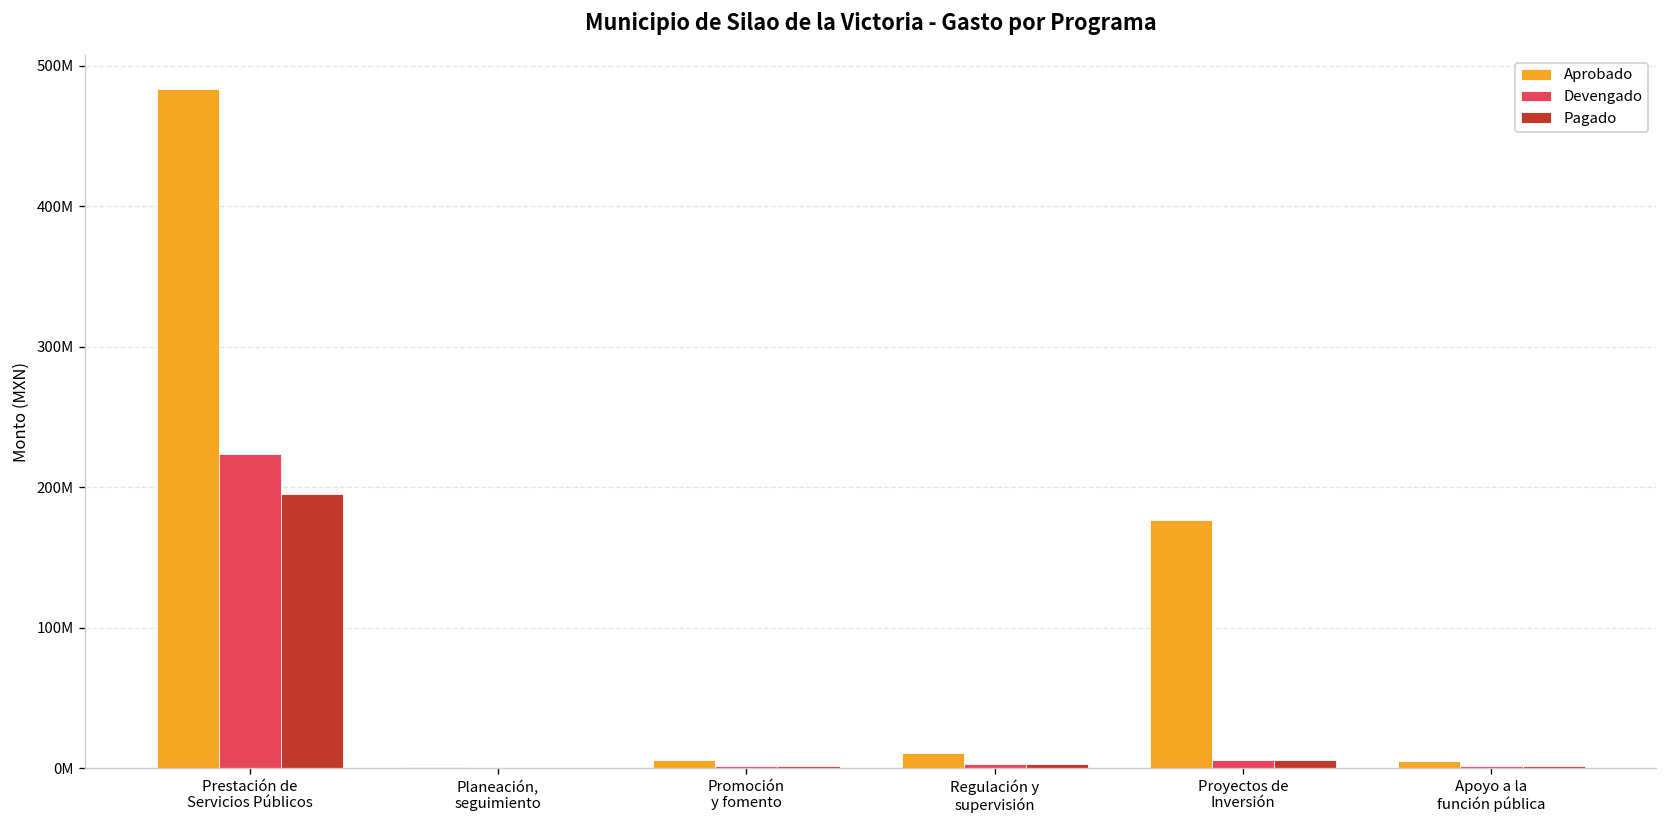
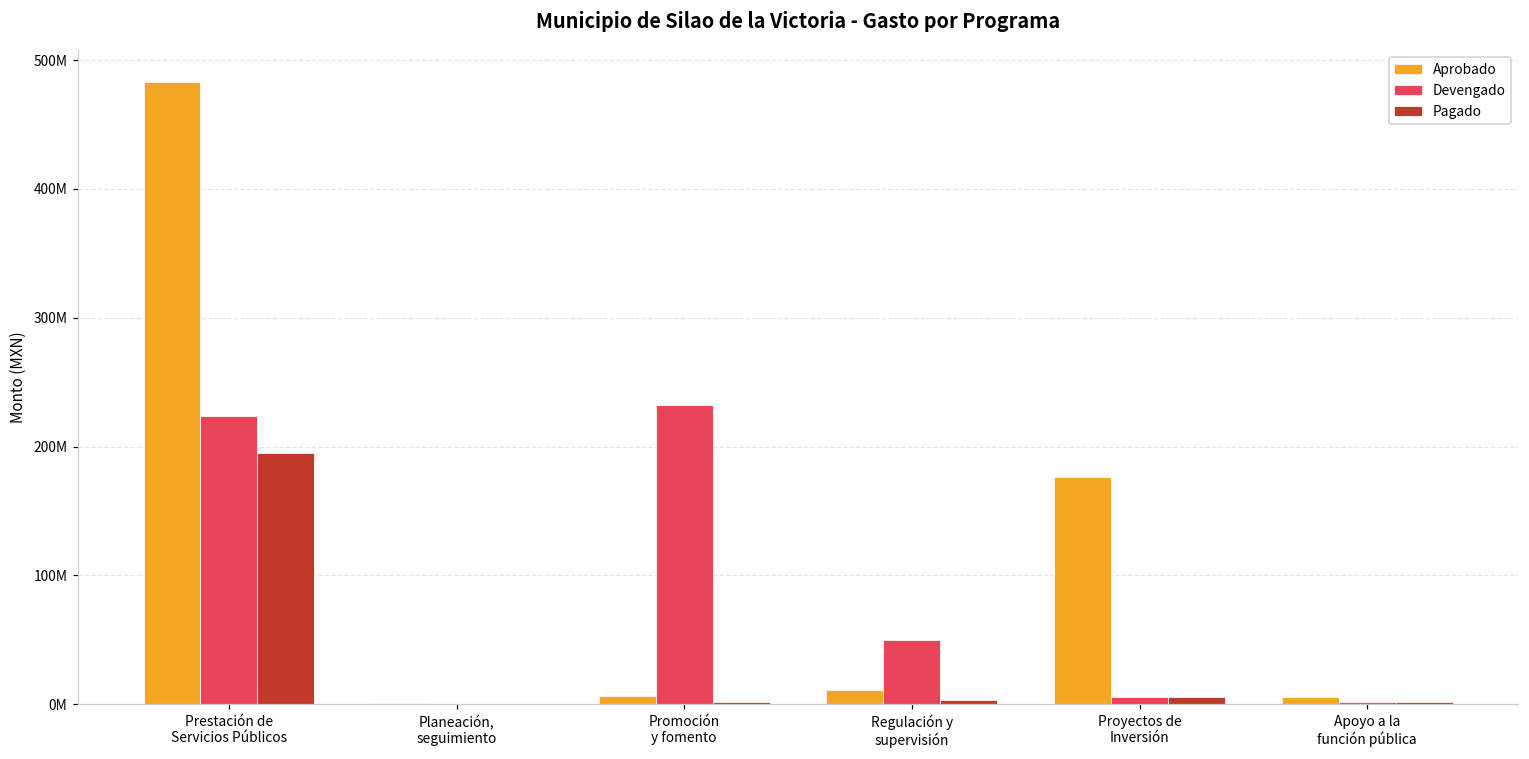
  {
    "Aprobado": {
      "Prestación de Servicios Públicos": 483000000,
      "Promoción y fomento": 6000000,
      "Regulación y supervisión": 11000000,
      "Proyectos de Inversión": 177000000,
      "Apoyo a la función pública": 5000000
    },
    "Devengado": {
      "Prestación de Servicios Públicos": 223000000,
-     "Promoción y fomento": 2000000,
-     "Regulación y supervisión": 3000000,
+     "Promoción y fomento": 232000000,
+     "Regulación y supervisión": 50000000,
      "Proyectos de Inversión": 6000000
    },
    "Pagado": {
      "Prestación de Servicios Públicos": 195000000,
      "Regulación y supervisión": 3000000,
      "Proyectos de Inversión": 6000000
    }
  }
